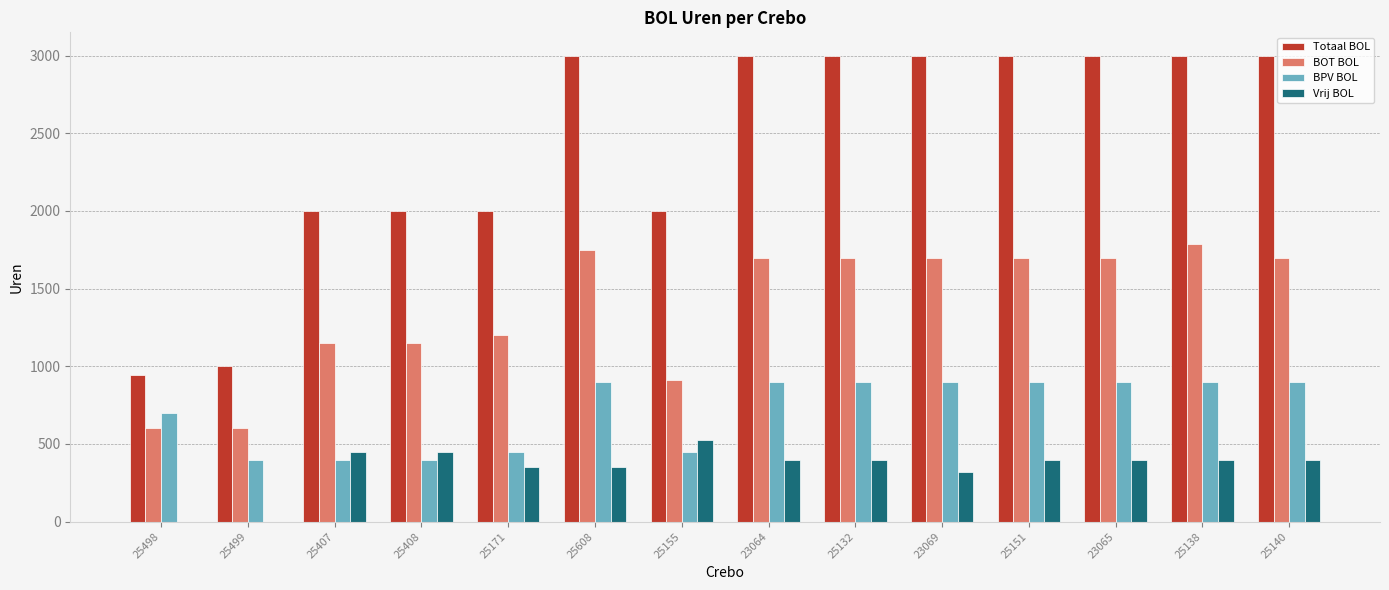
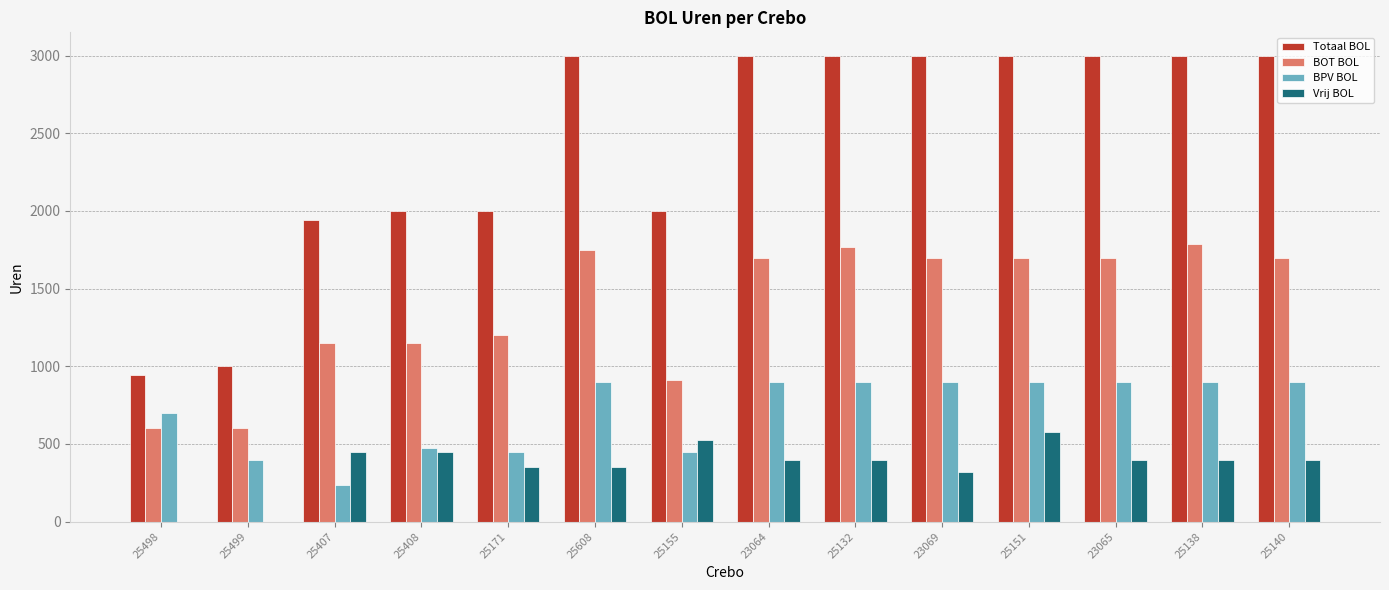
  {
    "Totaal BOL": {
      "25498": 940,
      "25499": 1000,
-     "25407": 2000,
+     "25407": 1940,
      "25408": 2000,
      "25171": 2000,
      "25608": 3000,
      "25155": 2000,
      "23064": 3000,
      "25132": 3000,
      "23069": 3000,
      "25151": 3000,
      "23065": 3000,
      "25138": 3000,
      "25140": 3000
    },
    "BOT BOL": {
      "25498": 600,
      "25499": 600,
      "25407": 1150,
      "25408": 1150,
      "25171": 1200,
      "25608": 1750,
      "25155": 910,
      "23064": 1700,
-     "25132": 1700,
+     "25132": 1770,
      "23069": 1700,
      "25151": 1700,
      "23065": 1700,
      "25138": 1790,
      "25140": 1700
    },
    "BPV BOL": {
      "25498": 700,
      "25499": 400,
-     "25407": 400,
-     "25408": 400,
+     "25407": 240,
+     "25408": 470,
      "25171": 450,
      "25608": 900,
      "25155": 450,
      "23064": 900,
      "25132": 900,
      "23069": 900,
      "25151": 900,
      "23065": 900,
      "25138": 900,
      "25140": 900
    },
    "Vrij BOL": {
      "25498": 0,
      "25499": 0,
      "25407": 450,
      "25408": 450,
      "25171": 350,
      "25608": 350,
      "25155": 530,
      "23064": 400,
      "25132": 400,
      "23069": 320,
-     "25151": 400,
+     "25151": 580,
      "23065": 400,
      "25138": 400,
      "25140": 400
    }
  }
